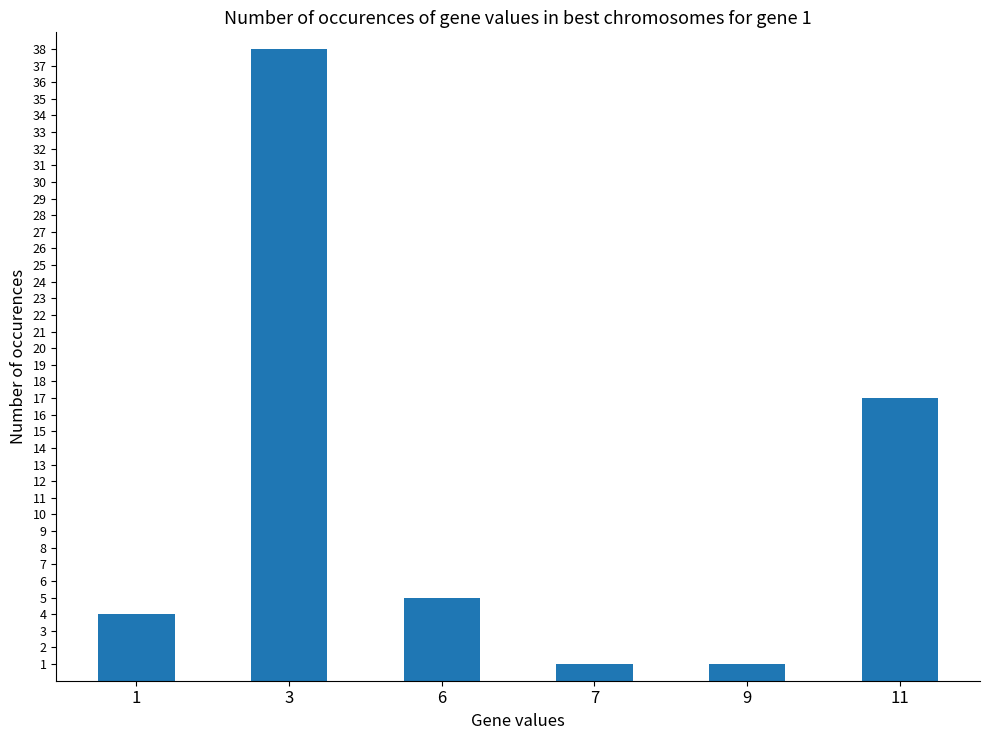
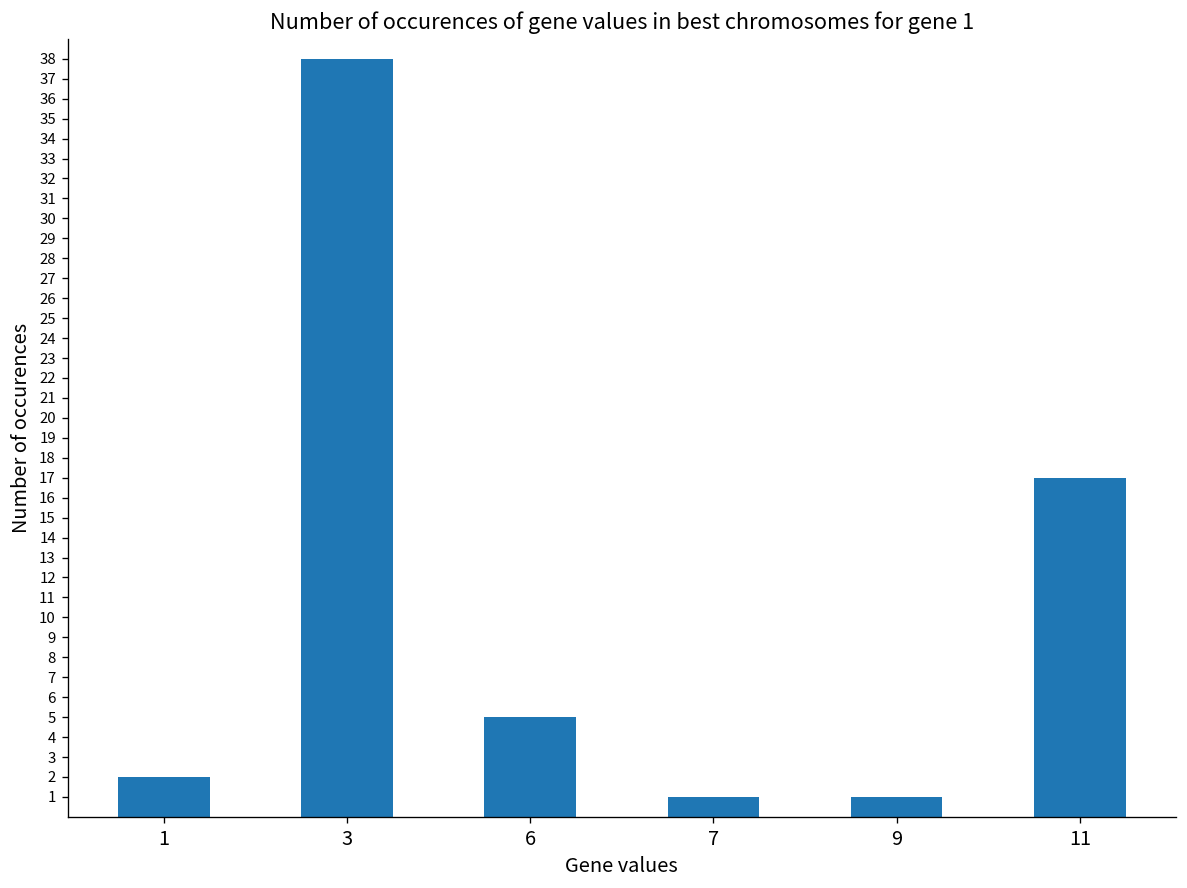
  {
-   "1": 4,
+   "1": 2,
    "3": 38,
    "6": 5,
    "7": 1,
    "9": 1,
    "11": 17
  }
